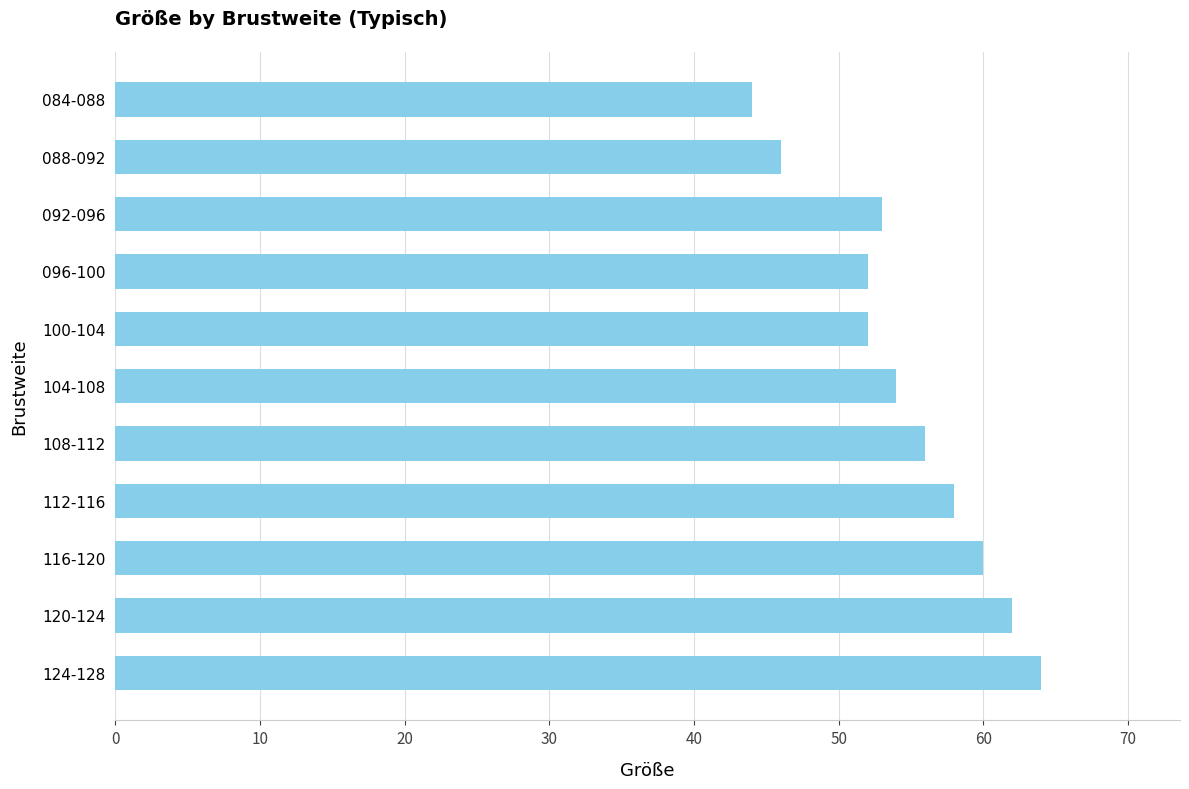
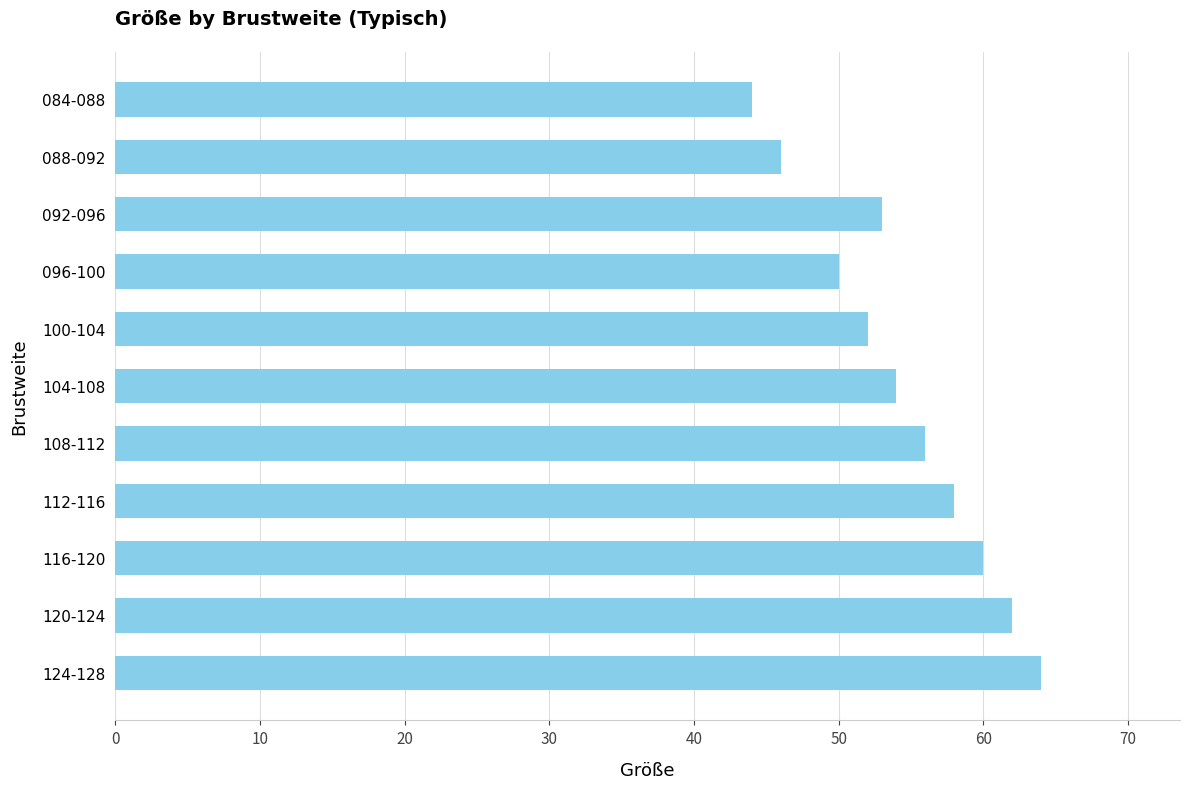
  {
    "084-088": 44,
    "088-092": 46,
    "092-096": 53,
-   "096-100": 52,
+   "096-100": 50,
    "100-104": 52,
    "104-108": 54,
    "108-112": 56,
    "112-116": 58,
    "116-120": 60,
    "120-124": 62,
    "124-128": 64
  }
